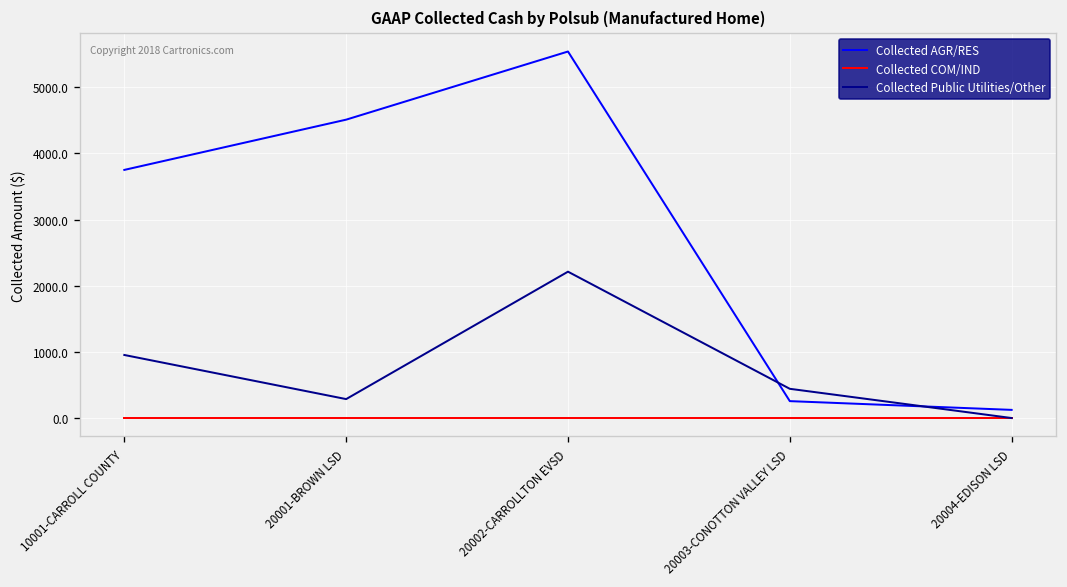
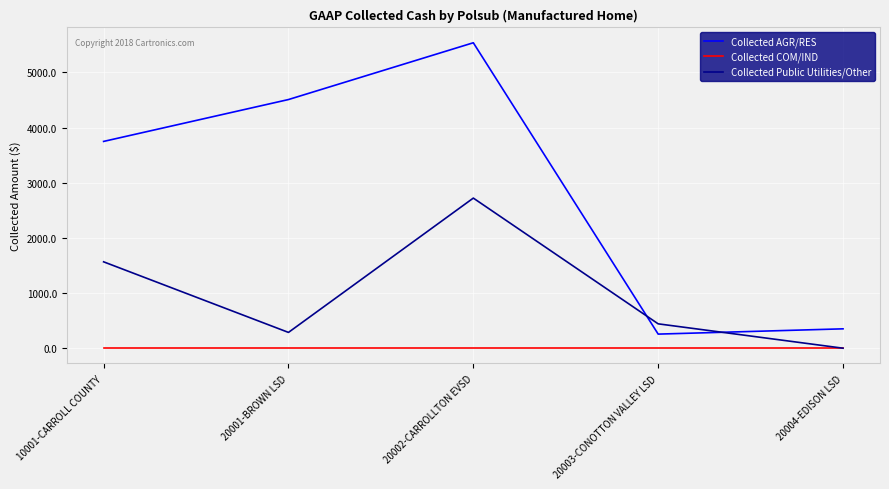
  {
    "Collected AGR/RES": {
      "10001-CARROLL COUNTY": 3700,
      "20001-BROWN LSD": 4500,
      "20002-CARROLLTON EVSD": 5500,
      "20003-CONOTTON VALLEY LSD": 300,
-     "20004-EDISON LSD": 100
+     "20004-EDISON LSD": 400
    },
    "Collected COM/IND": {
      "10001-CARROLL COUNTY": 0,
      "20001-BROWN LSD": 0,
      "20002-CARROLLTON EVSD": 0,
      "20003-CONOTTON VALLEY LSD": 0
    },
    "Collected Public Utilities/Other": {
-     "10001-CARROLL COUNTY": 1000,
+     "10001-CARROLL COUNTY": 1600,
      "20001-BROWN LSD": 300,
-     "20002-CARROLLTON EVSD": 2200,
+     "20002-CARROLLTON EVSD": 2700,
      "20003-CONOTTON VALLEY LSD": 400
    }
  }
